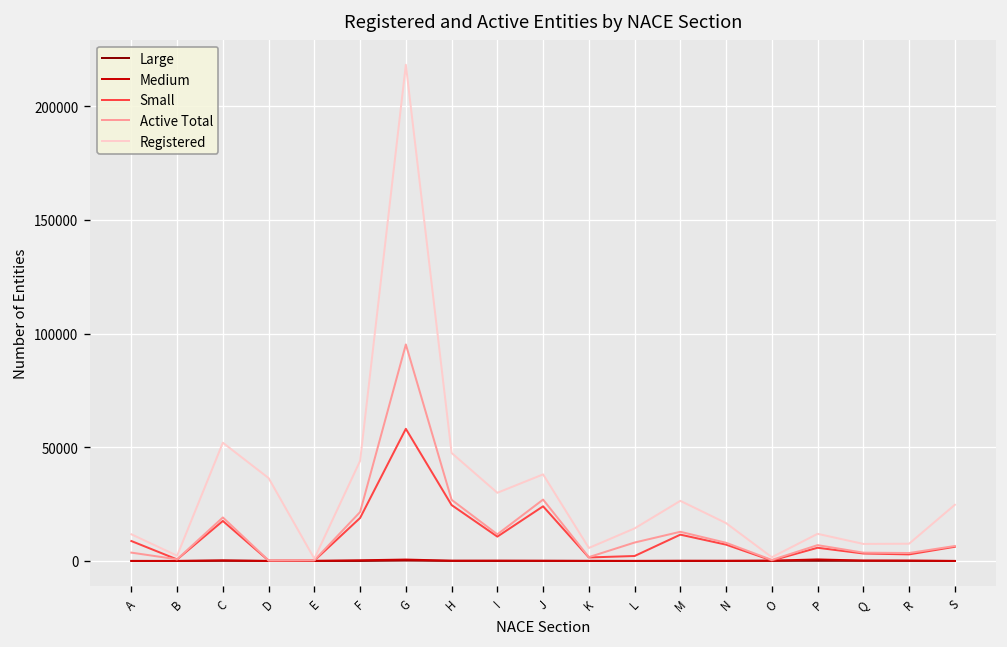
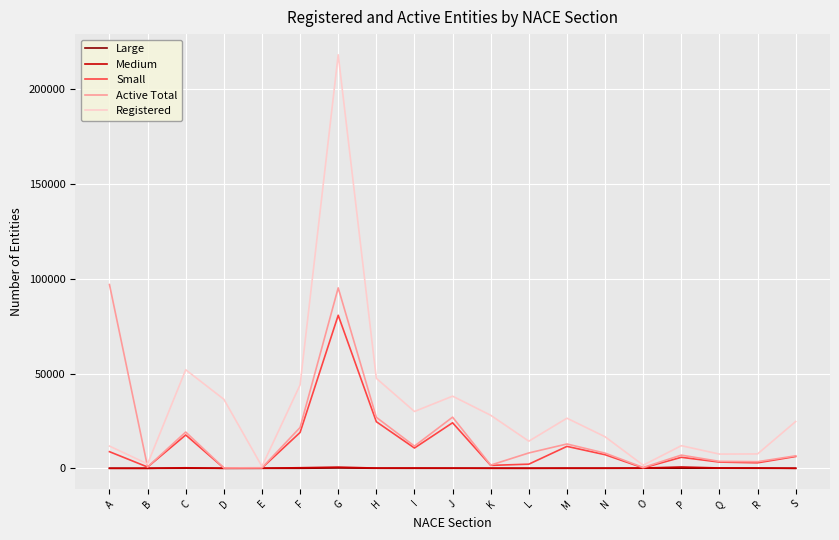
  {
    "Small": {
      "A": 9000,
      "C": 18000,
      "F": 19000,
-     "G": 58000,
+     "G": 81000,
      "H": 25000,
      "J": 24000,
      "L": 2000
    },
    "Active Total": {
-     "A": 4000,
+     "A": 97000,
      "C": 19000,
      "F": 22000,
      "G": 95000,
      "H": 27000,
      "J": 27000,
      "L": 8000
    },
    "Registered": {
      "A": 12000,
      "B": 2000,
      "C": 52000,
      "D": 36000,
      "F": 44000,
      "G": 218000,
      "H": 48000,
      "I": 30000,
      "J": 38000,
-     "K": 6000,
+     "K": 28000,
      "L": 14000,
      "M": 26000,
      "N": 17000,
      "P": 12000,
      "Q": 8000,
      "R": 8000,
      "S": 25000
    }
  }
